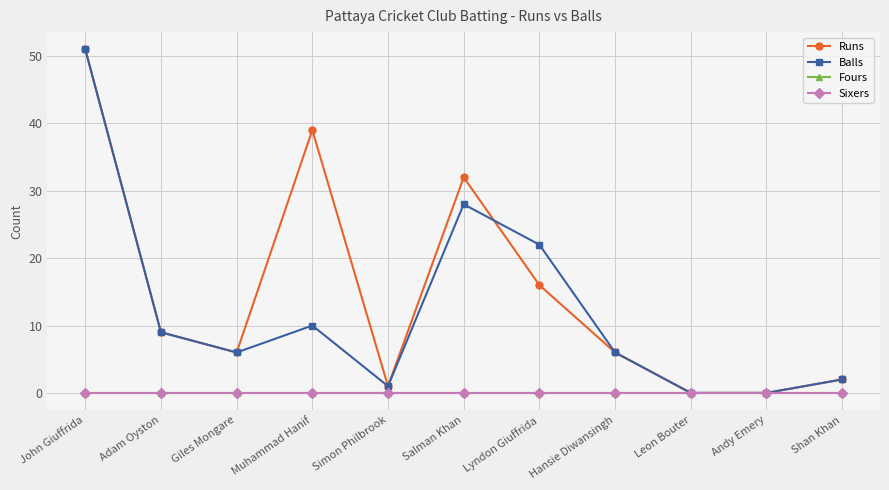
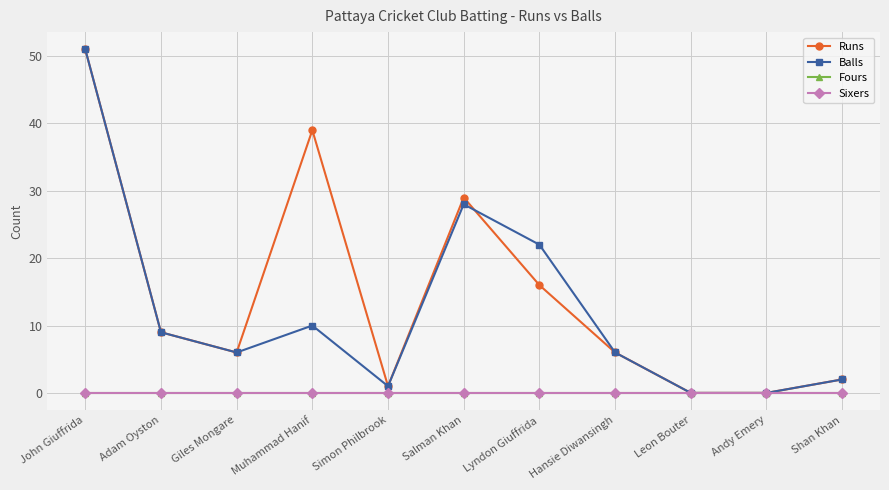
  {
    "Runs": {
      "Muhammad Hanif": 39,
-     "Salman Khan": 32,
+     "Salman Khan": 29,
      "Lyndon Giuffrida": 16
    },
    "Balls": {
      "Muhammad Hanif": 10,
      "Salman Khan": 28,
      "Lyndon Giuffrida": 22
    },
    "Sixers": {
      "John Giuffrida": 0,
      "Adam Oyston": 0,
      "Giles Mongare": 0,
      "Muhammad Hanif": 0,
      "Simon Philbrook": 0,
      "Salman Khan": 0,
      "Lyndon Giuffrida": 0,
      "Hansie Diwansingh": 0,
      "Shan Khan": 0
    }
  }
